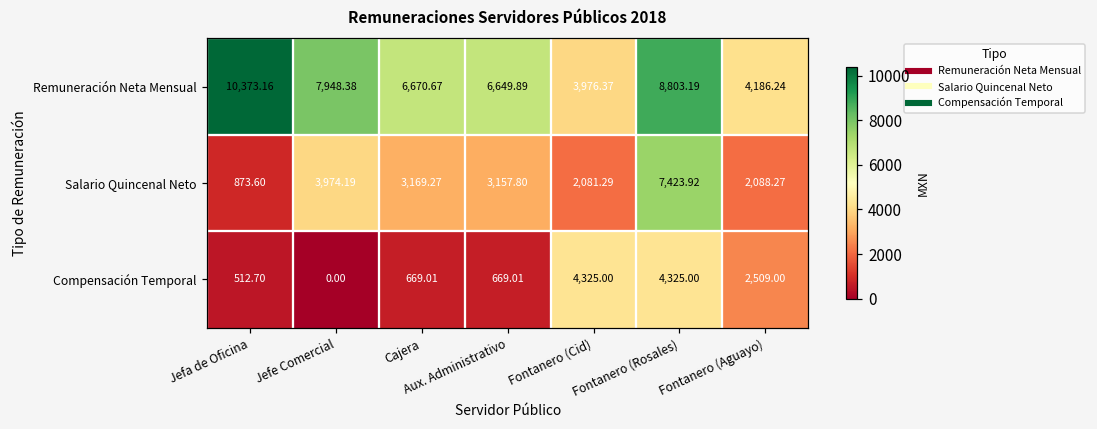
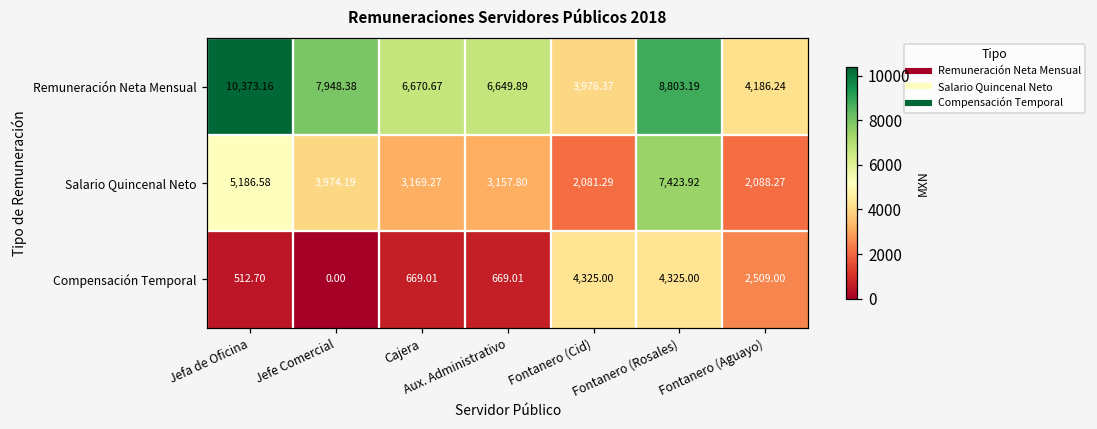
  {
    "Remuneración Neta Mensual": {
      "Jefa de Oficina": "10,373.16",
      "Jefe Comercial": "7,948.38",
      "Cajera": "6,670.67",
      "Aux. Administrativo": "6,649.89",
      "Fontanero (Cid)": "3,976.37",
      "Fontanero (Rosales)": "8,803.19",
      "Fontanero (Aguayo)": "4,186.24"
    },
    "Salario Quincenal Neto": {
-     "Jefa de Oficina": "873.60",
+     "Jefa de Oficina": "5,186.58",
      "Jefe Comercial": "3,974.19",
      "Cajera": "3,169.27",
      "Aux. Administrativo": "3,157.80",
      "Fontanero (Cid)": "2,081.29",
      "Fontanero (Rosales)": "7,423.92",
      "Fontanero (Aguayo)": "2,088.27"
    },
    "Compensación Temporal": {
      "Jefa de Oficina": "512.70",
      "Jefe Comercial": "0.00",
      "Cajera": "669.01",
      "Aux. Administrativo": "669.01",
      "Fontanero (Cid)": "4,325.00",
      "Fontanero (Rosales)": "4,325.00",
      "Fontanero (Aguayo)": "2,509.00"
    }
  }
